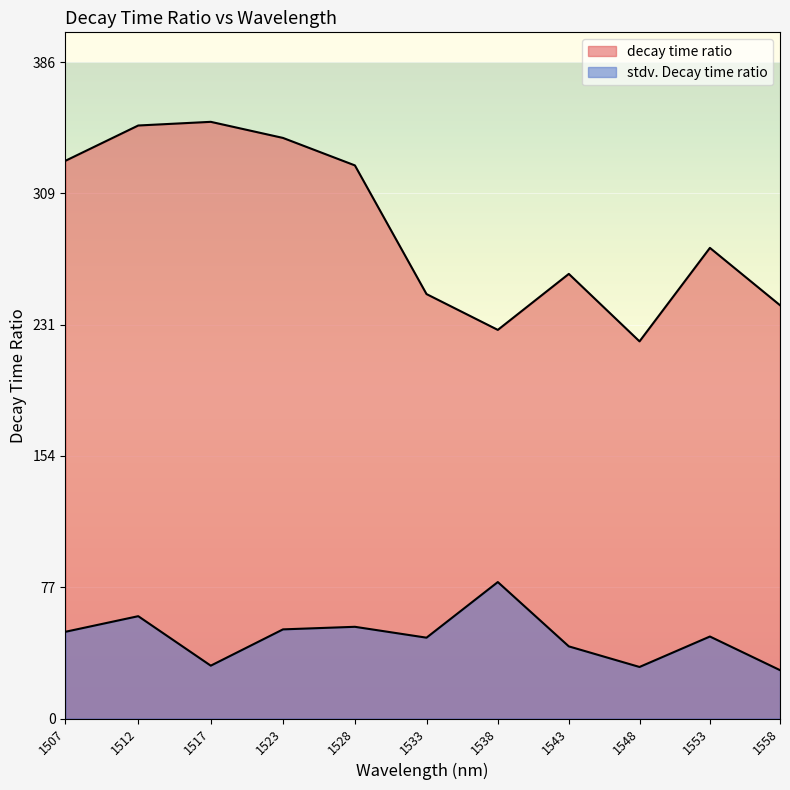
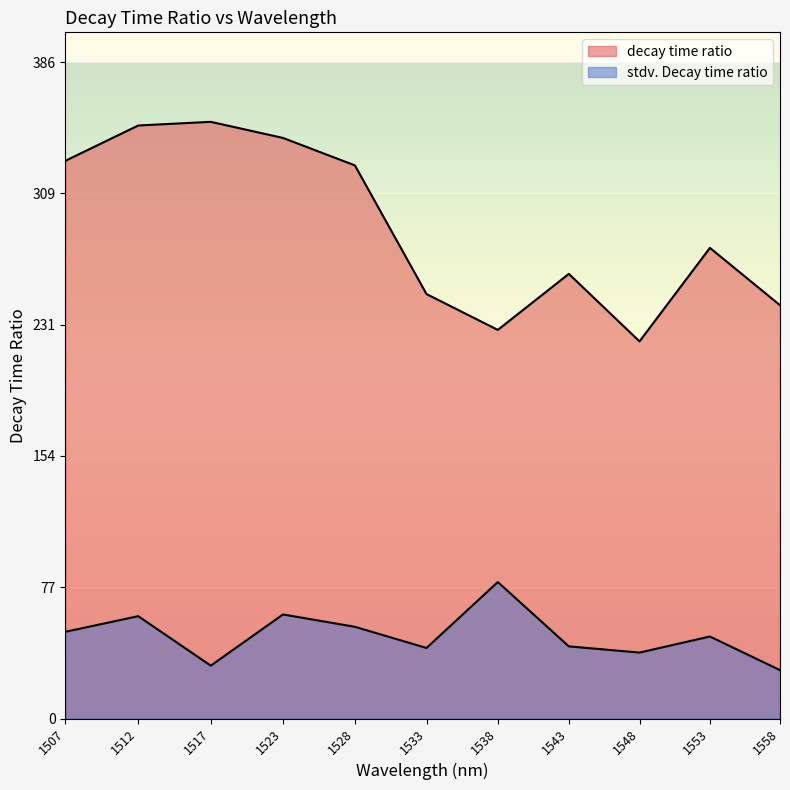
  {
    "decay time ratio": {
      "1507": 328,
      "1512": 349,
      "1517": 351,
      "1523": 342,
      "1528": 326,
      "1533": 250,
      "1538": 229,
      "1543": 262,
      "1548": 222,
      "1553": 277,
      "1558": 243
    },
    "stdv. Decay time ratio": {
      "1507": 51,
      "1512": 60,
      "1517": 31,
-     "1523": 52,
+     "1523": 61,
      "1528": 54,
-     "1533": 48,
+     "1533": 42,
      "1538": 80,
      "1543": 42,
-     "1548": 30,
+     "1548": 39,
      "1553": 48,
      "1558": 28
    }
  }
